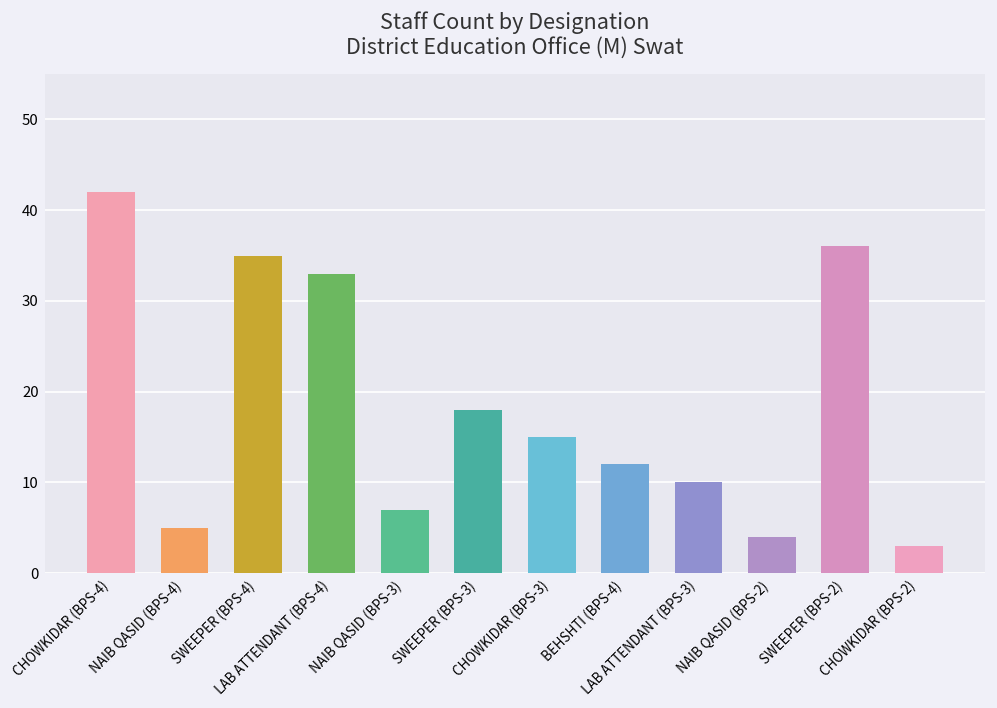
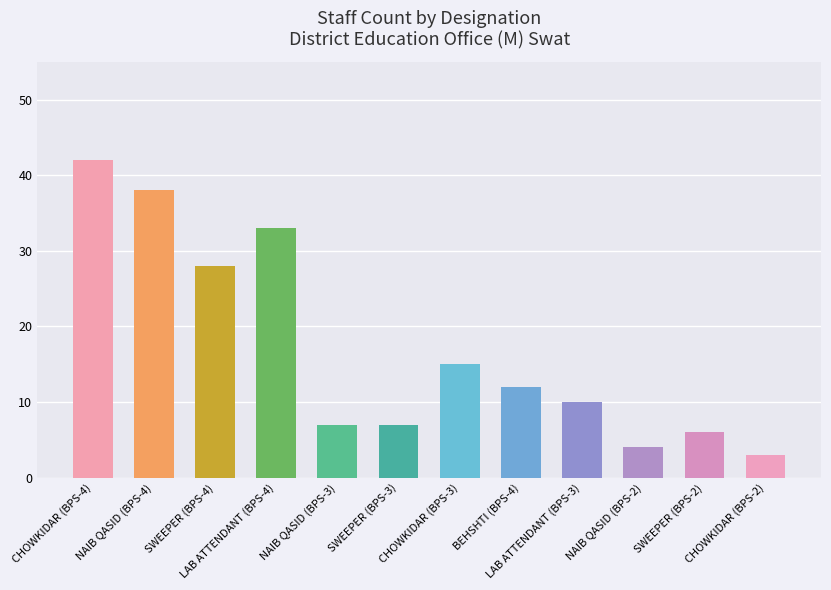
  {
    "CHOWKIDAR (BPS-4)": 42,
-   "NAIB QASID (BPS-4)": 5,
-   "SWEEPER (BPS-4)": 35,
+   "NAIB QASID (BPS-4)": 38,
+   "SWEEPER (BPS-4)": 28,
    "LAB ATTENDANT (BPS-4)": 33,
    "NAIB QASID (BPS-3)": 7,
-   "SWEEPER (BPS-3)": 18,
+   "SWEEPER (BPS-3)": 7,
    "CHOWKIDAR (BPS-3)": 15,
    "BEHSHTI (BPS-4)": 12,
    "LAB ATTENDANT (BPS-3)": 10,
    "NAIB QASID (BPS-2)": 4,
-   "SWEEPER (BPS-2)": 36,
+   "SWEEPER (BPS-2)": 6,
    "CHOWKIDAR (BPS-2)": 3
  }
